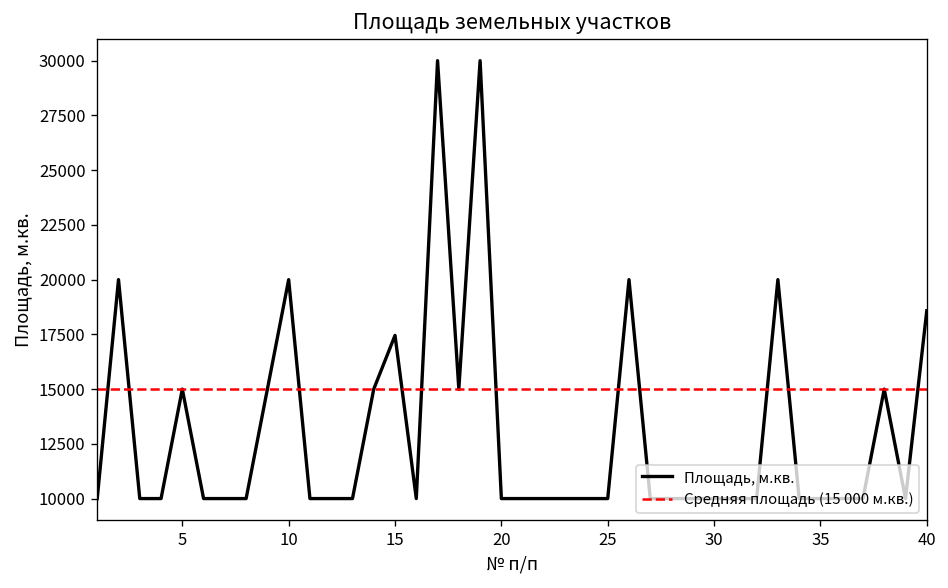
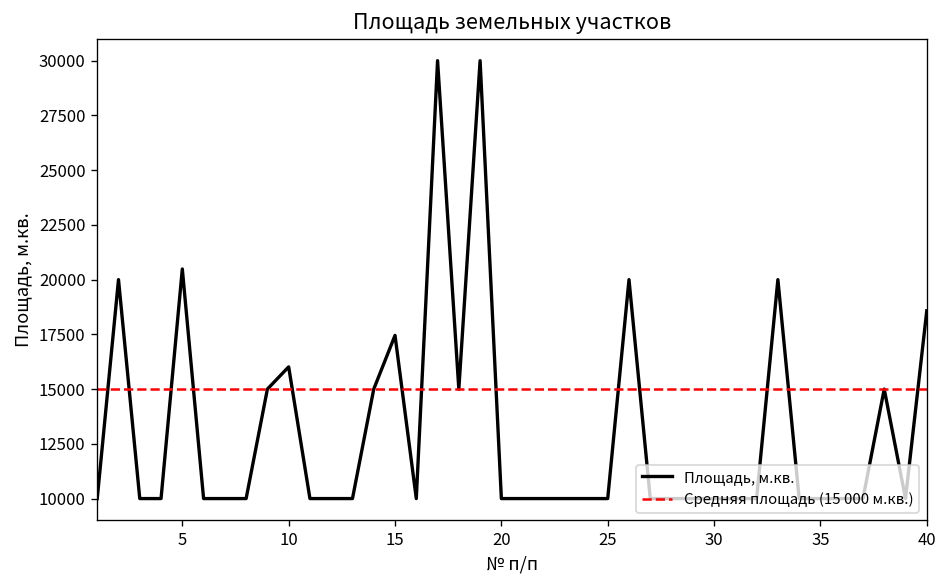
  {
-   "5": 15000,
-   "10": 20000,
+   "5": 20500,
+   "10": 16000,
    "15": 17500,
    "20": 10000,
    "25": 10000,
    "40": 18600
  }
